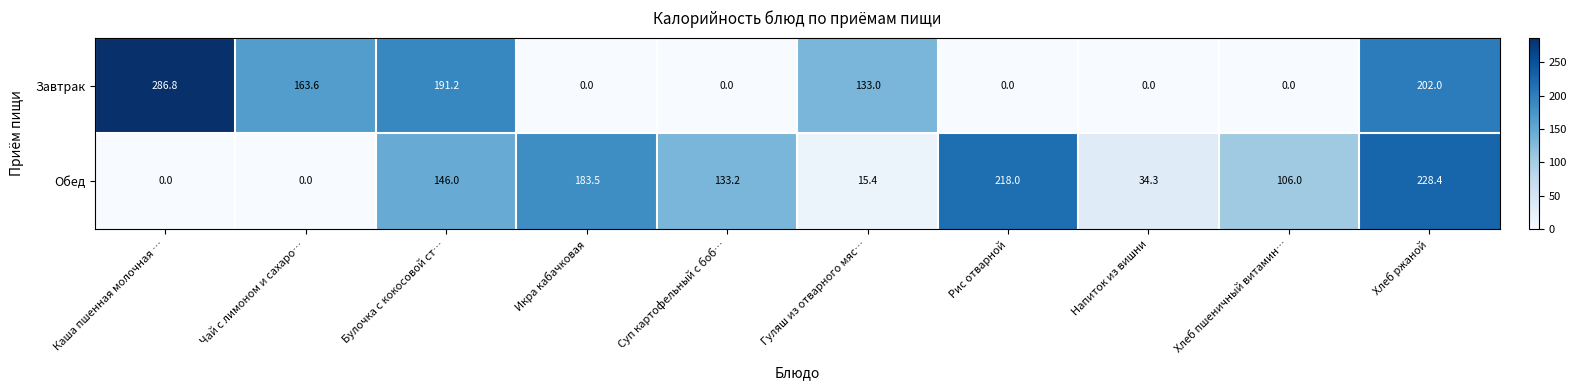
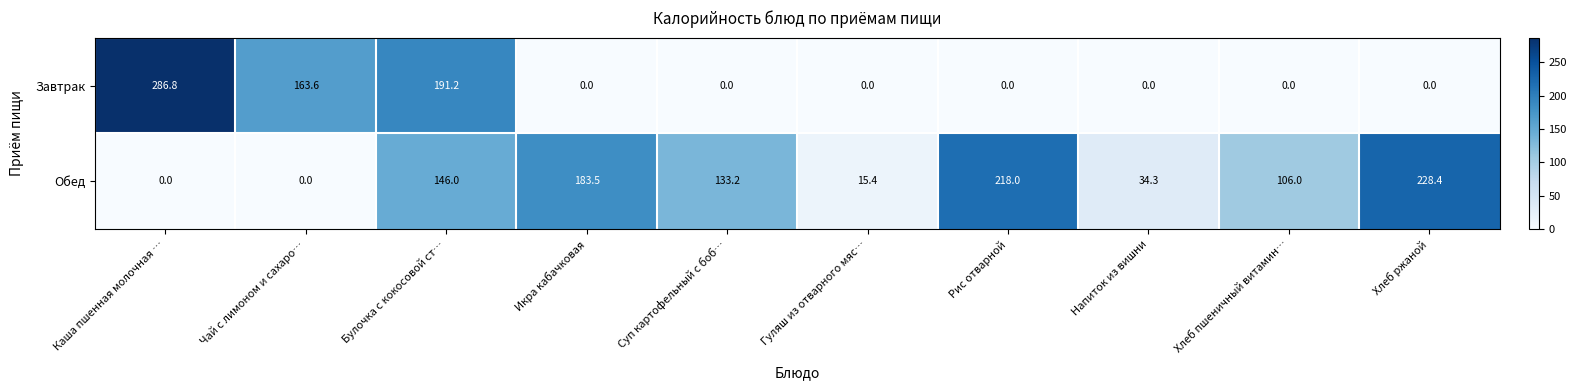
  {
    "Завтрак": {
      "Каша пшенная молочная …": 286.8,
      "Чай с лимоном и сахаро…": 163.6,
      "Булочка с кокосовой ст…": 191.2,
      "Икра кабачковая": 0.0,
      "Суп картофельный с боб…": 0.0,
-     "Гуляш из отварного мяс…": 133.0,
+     "Гуляш из отварного мяс…": 0.0,
      "Рис отварной": 0.0,
      "Напиток из вишни": 0.0,
      "Хлеб пшеничный витамин…": 0.0,
-     "Хлеб ржаной": 202.0
+     "Хлеб ржаной": 0.0
    },
    "Обед": {
      "Каша пшенная молочная …": 0.0,
      "Чай с лимоном и сахаро…": 0.0,
      "Булочка с кокосовой ст…": 146.0,
      "Икра кабачковая": 183.5,
      "Суп картофельный с боб…": 133.2,
      "Гуляш из отварного мяс…": 15.4,
      "Рис отварной": 218.0,
      "Напиток из вишни": 34.3,
      "Хлеб пшеничный витамин…": 106.0,
      "Хлеб ржаной": 228.4
    }
  }
